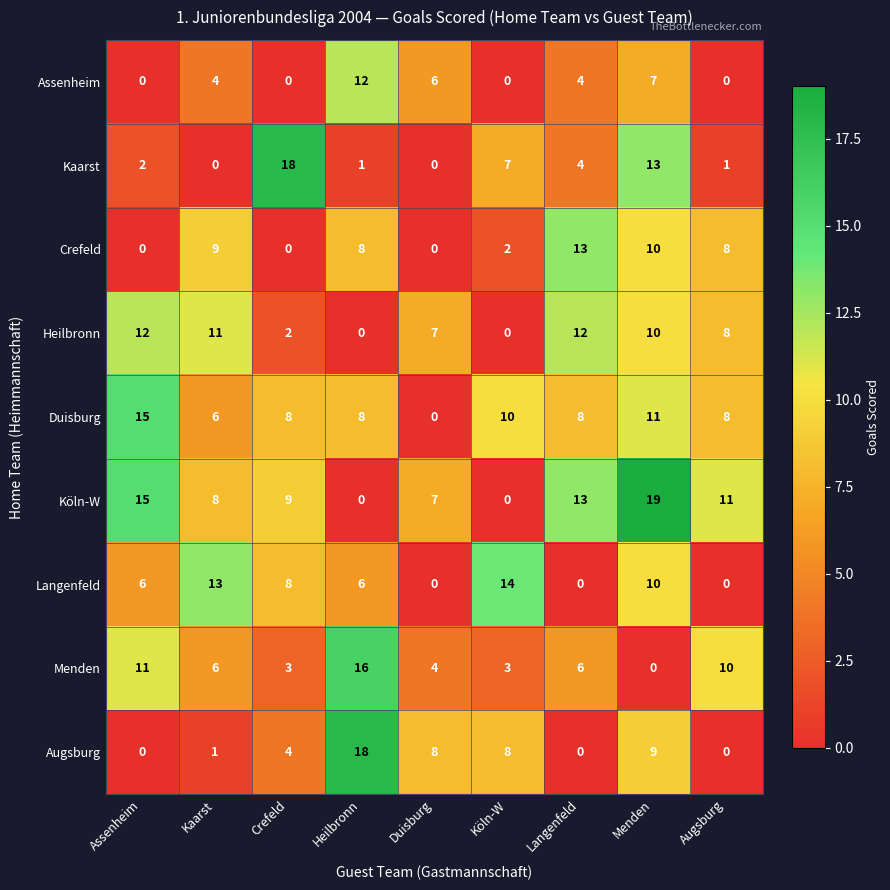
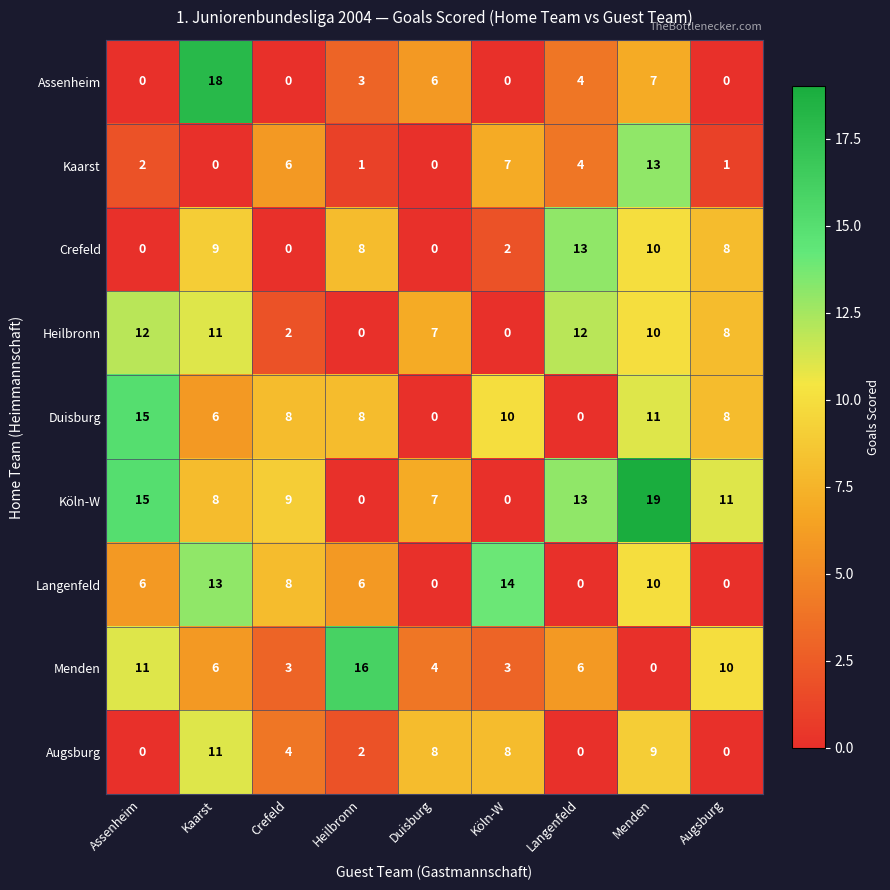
  {
    "Assenheim": {
      "Assenheim": 0,
-     "Kaarst": 4,
+     "Kaarst": 18,
      "Crefeld": 0,
-     "Heilbronn": 12,
+     "Heilbronn": 3,
      "Duisburg": 6,
      "Köln-W": 0,
      "Langenfeld": 4,
      "Menden": 7,
      "Augsburg": 0
    },
    "Kaarst": {
      "Assenheim": 2,
      "Kaarst": 0,
-     "Crefeld": 18,
+     "Crefeld": 6,
      "Heilbronn": 1,
      "Duisburg": 0,
      "Köln-W": 7,
      "Langenfeld": 4,
      "Menden": 13,
      "Augsburg": 1
    },
    "Crefeld": {
      "Assenheim": 0,
      "Kaarst": 9,
      "Crefeld": 0,
      "Heilbronn": 8,
      "Duisburg": 0,
      "Köln-W": 2,
      "Langenfeld": 13,
      "Menden": 10,
      "Augsburg": 8
    },
    "Heilbronn": {
      "Assenheim": 12,
      "Kaarst": 11,
      "Crefeld": 2,
      "Heilbronn": 0,
      "Duisburg": 7,
      "Köln-W": 0,
      "Langenfeld": 12,
      "Menden": 10,
      "Augsburg": 8
    },
    "Duisburg": {
      "Assenheim": 15,
      "Kaarst": 6,
      "Crefeld": 8,
      "Heilbronn": 8,
      "Duisburg": 0,
      "Köln-W": 10,
-     "Langenfeld": 8,
+     "Langenfeld": 0,
      "Menden": 11,
      "Augsburg": 8
    },
    "Köln-W": {
      "Assenheim": 15,
      "Kaarst": 8,
      "Crefeld": 9,
      "Heilbronn": 0,
      "Duisburg": 7,
      "Köln-W": 0,
      "Langenfeld": 13,
      "Menden": 19,
      "Augsburg": 11
    },
    "Langenfeld": {
      "Assenheim": 6,
      "Kaarst": 13,
      "Crefeld": 8,
      "Heilbronn": 6,
      "Duisburg": 0,
      "Köln-W": 14,
      "Langenfeld": 0,
      "Menden": 10,
      "Augsburg": 0
    },
    "Menden": {
      "Assenheim": 11,
      "Kaarst": 6,
      "Crefeld": 3,
      "Heilbronn": 16,
      "Duisburg": 4,
      "Köln-W": 3,
      "Langenfeld": 6,
      "Menden": 0,
      "Augsburg": 10
    },
    "Augsburg": {
      "Assenheim": 0,
-     "Kaarst": 1,
+     "Kaarst": 11,
      "Crefeld": 4,
-     "Heilbronn": 18,
+     "Heilbronn": 2,
      "Duisburg": 8,
      "Köln-W": 8,
      "Langenfeld": 0,
      "Menden": 9,
      "Augsburg": 0
    }
  }
